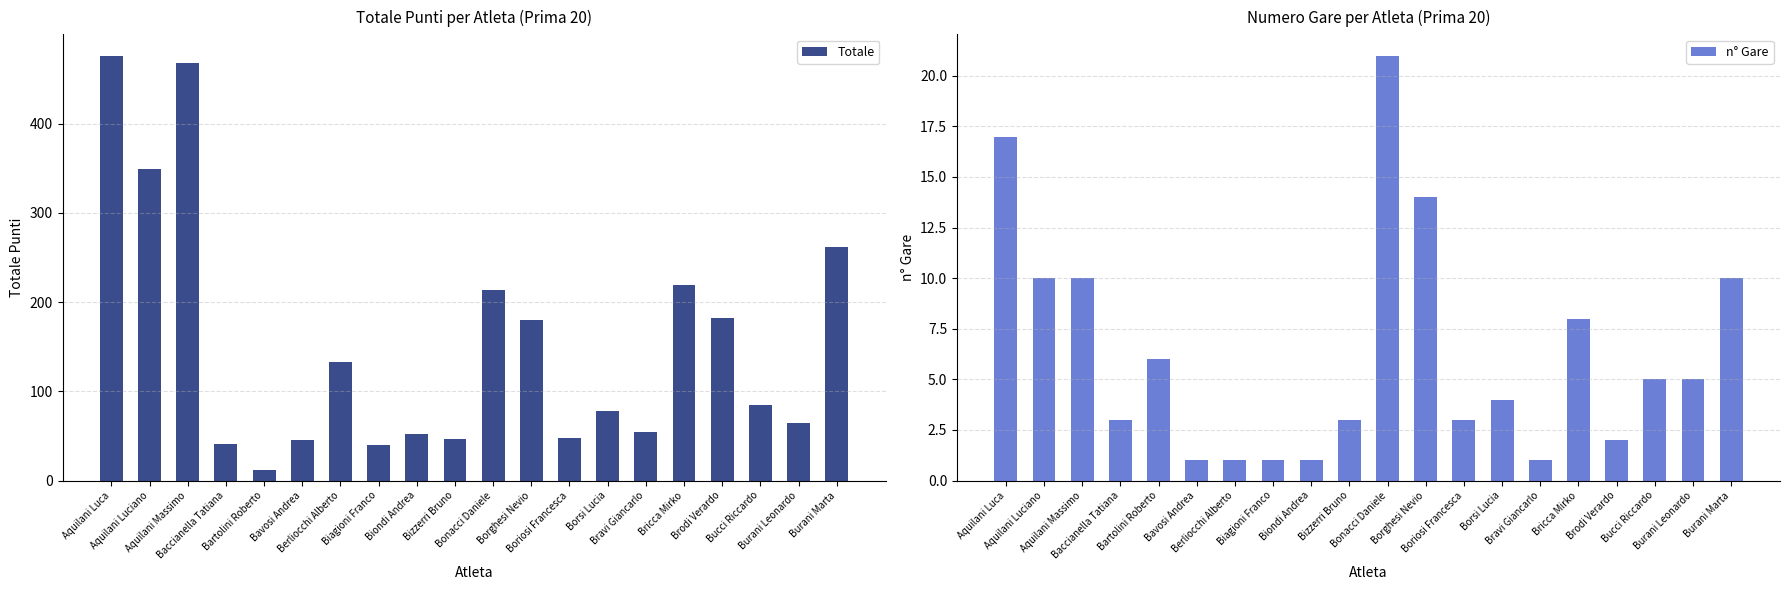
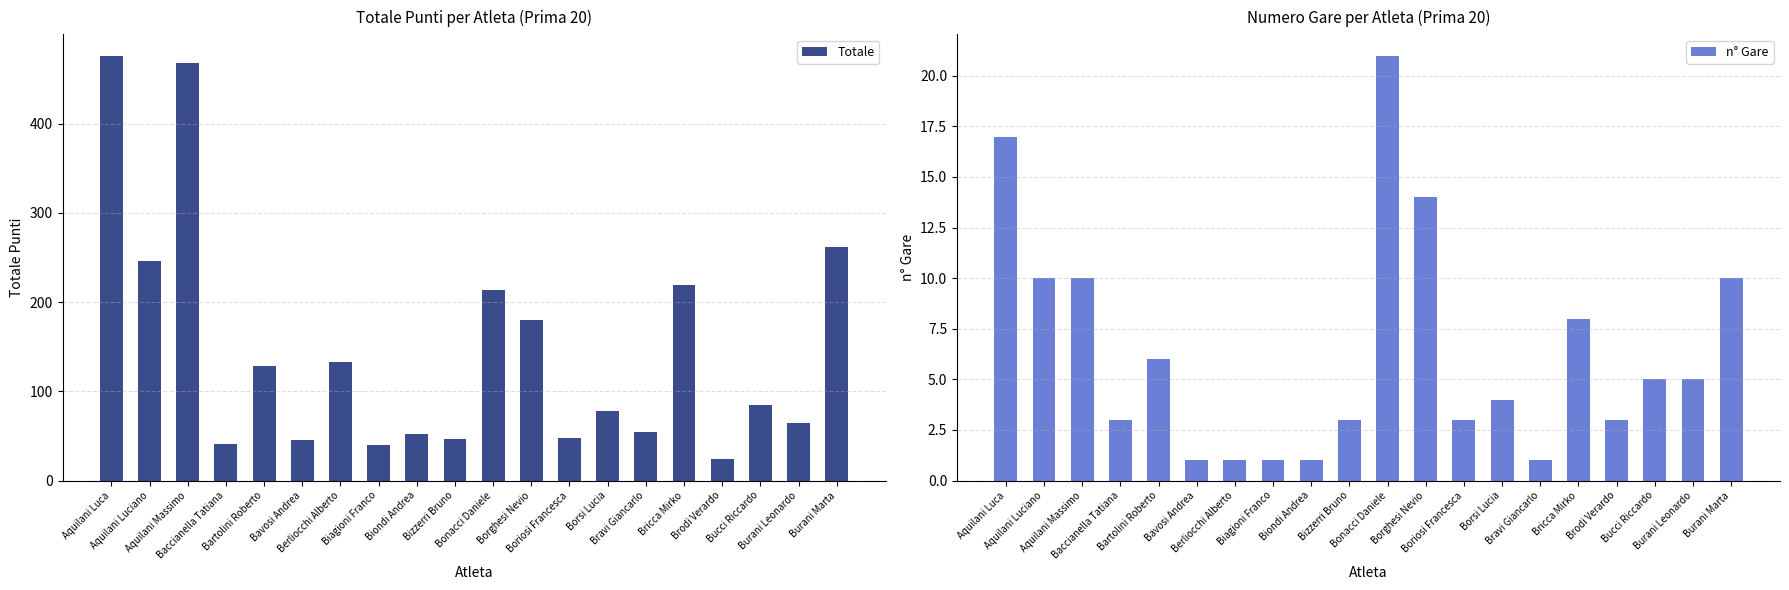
  {
    "Totale Punti per Atleta (Prima 20)": {
      "Aquilani Luca": 480,
-     "Aquilani Luciano": 350,
+     "Aquilani Luciano": 250,
      "Aquilani Massimo": 470,
      "Baccianella Tatiana": 40,
-     "Bartolini Roberto": 10,
+     "Bartolini Roberto": 130,
      "Bavosi Andrea": 50,
      "Berliocchi Alberto": 130,
      "Biagioni Franco": 40,
      "Biondi Andrea": 50,
      "Bizzerri Bruno": 50,
      "Bonacci Daniele": 210,
      "Borghesi Nevio": 180,
      "Boriosi Francesca": 50,
      "Borsi Lucia": 80,
      "Bravi Giancarlo": 50,
      "Bricca Mirko": 220,
-     "Brodi Verardo": 180,
+     "Brodi Verardo": 20,
      "Bucci Riccardo": 90,
      "Burani Leonardo": 60,
      "Burani Marta": 260
    },
    "Numero Gare per Atleta (Prima 20)": {
      "Aquilani Luca": 17,
      "Aquilani Luciano": 10,
      "Aquilani Massimo": 10,
      "Baccianella Tatiana": 3,
      "Bartolini Roberto": 6,
      "Bavosi Andrea": 1,
      "Berliocchi Alberto": 1,
      "Biagioni Franco": 1,
      "Biondi Andrea": 1,
      "Bizzerri Bruno": 3,
      "Bonacci Daniele": 21,
      "Borghesi Nevio": 14,
      "Boriosi Francesca": 3,
      "Borsi Lucia": 4,
      "Bravi Giancarlo": 1,
      "Bricca Mirko": 8,
-     "Brodi Verardo": 2,
+     "Brodi Verardo": 3,
      "Bucci Riccardo": 5,
      "Burani Leonardo": 5,
      "Burani Marta": 10
    }
  }
